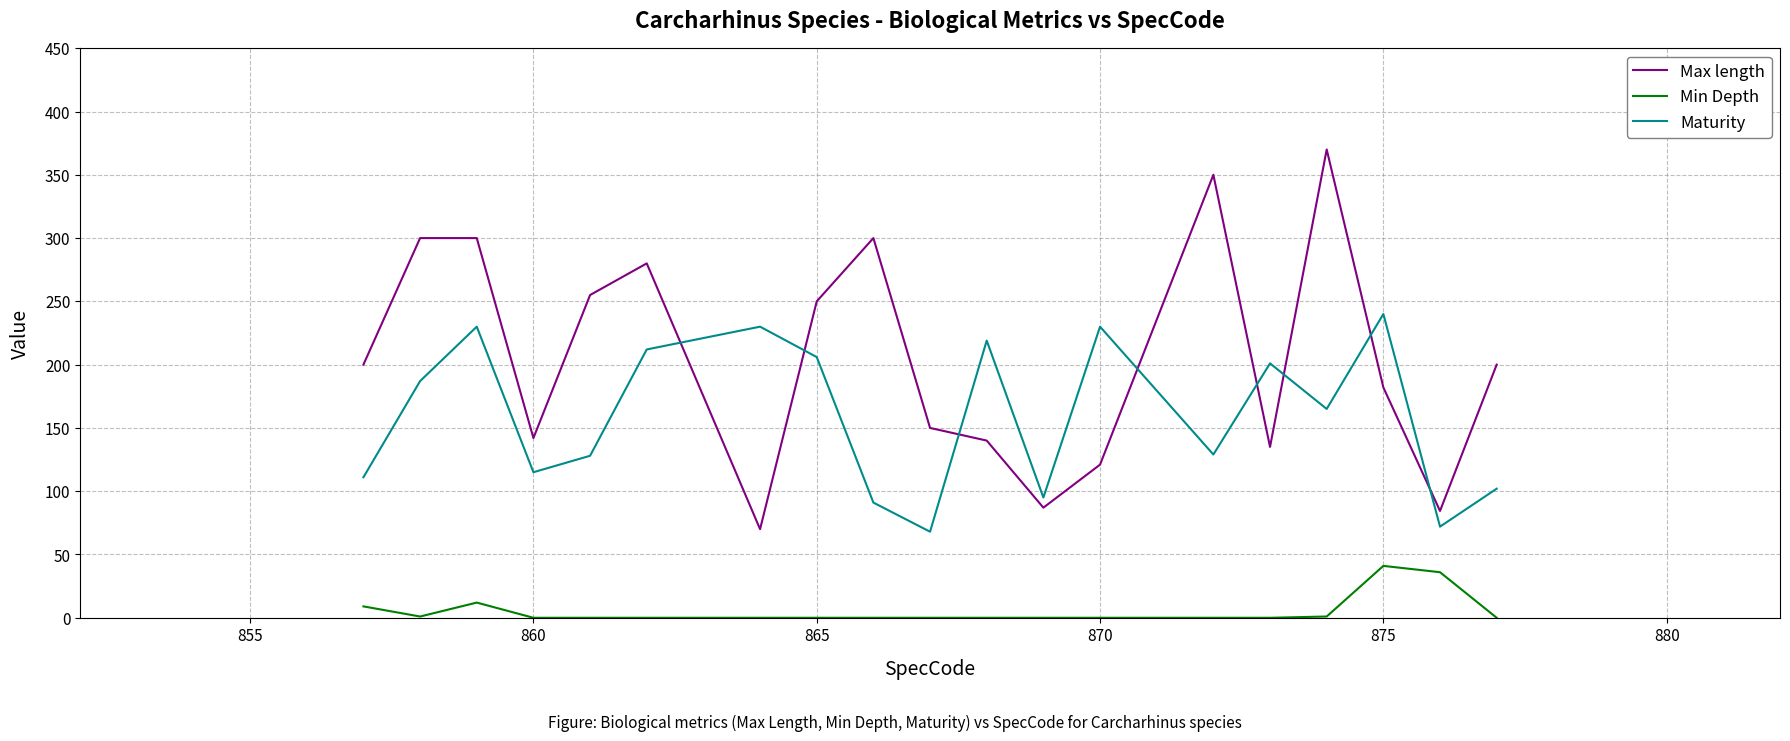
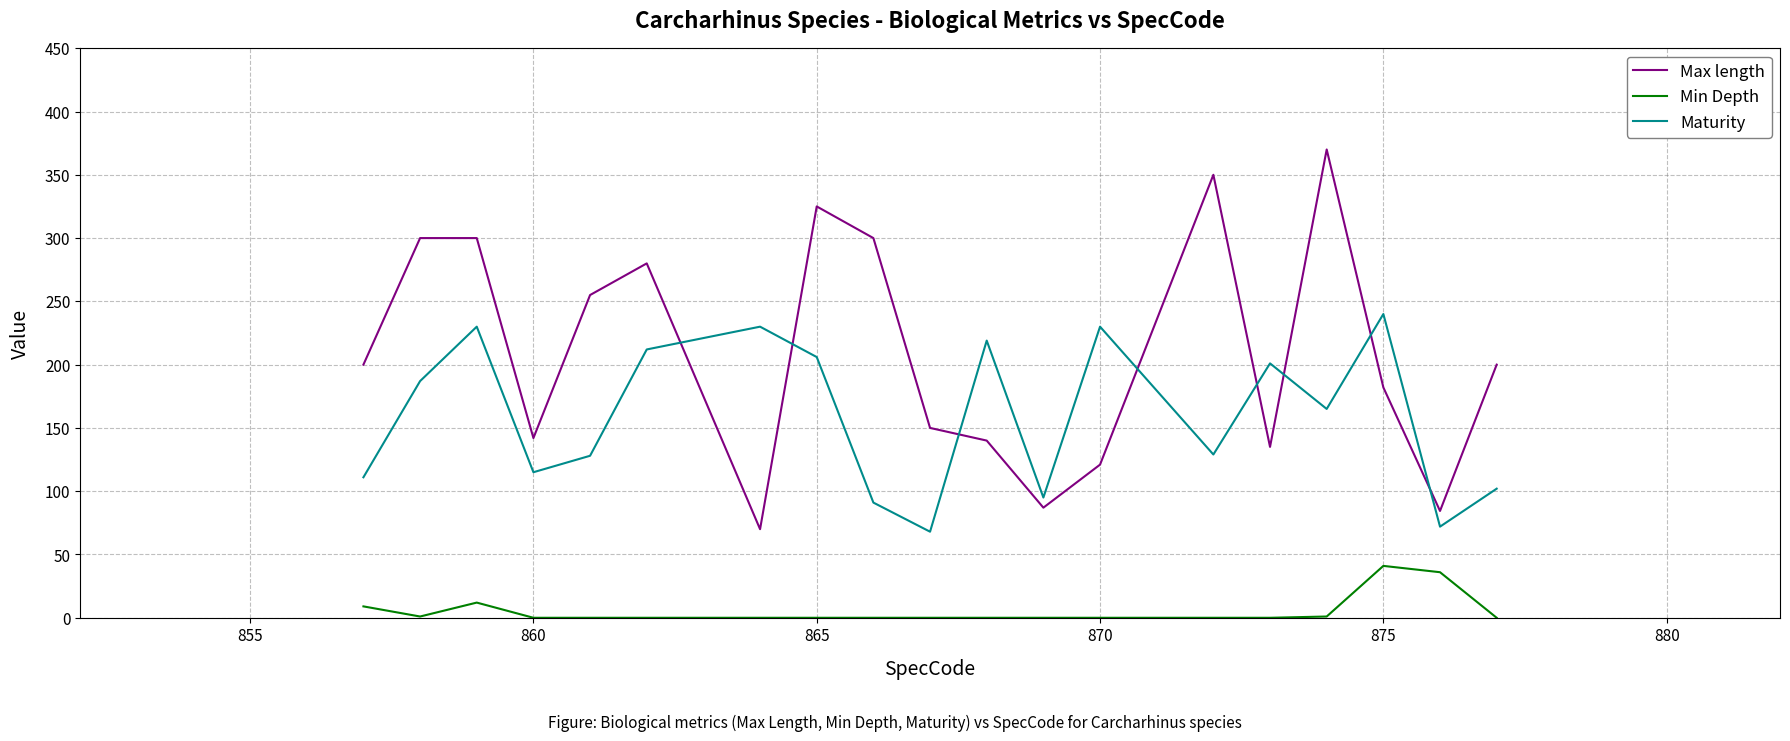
  {
    "Max length": {
      "860": 142,
-     "865": 250,
+     "865": 325,
      "870": 121,
      "875": 182
    },
    "Min Depth": {
      "860": 0,
      "865": 0,
      "870": 0,
      "875": 41
    },
    "Maturity": {
      "860": 115,
      "865": 206,
      "870": 230,
      "875": 240
    }
  }
